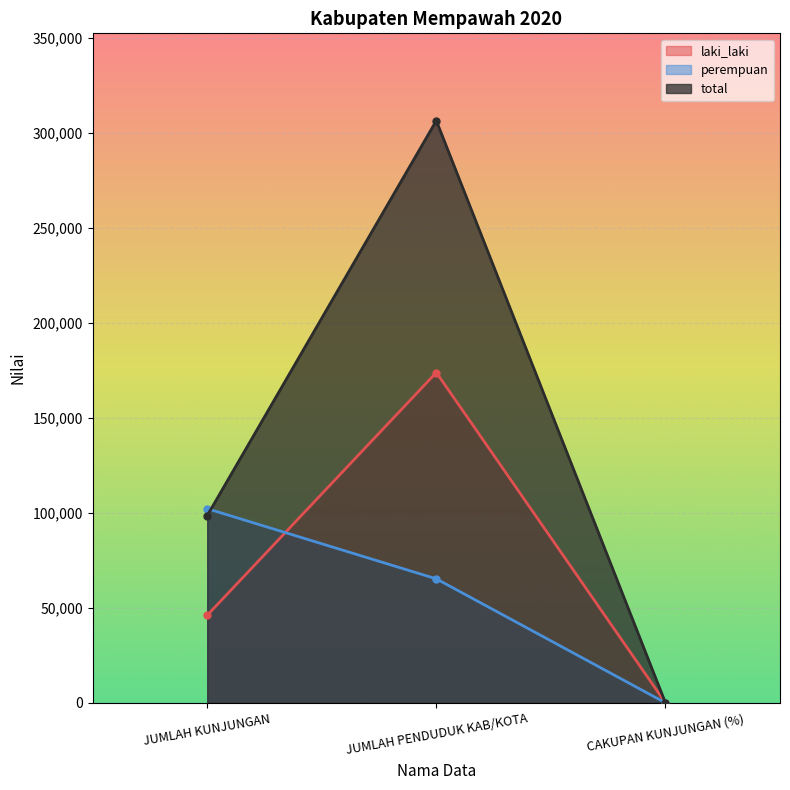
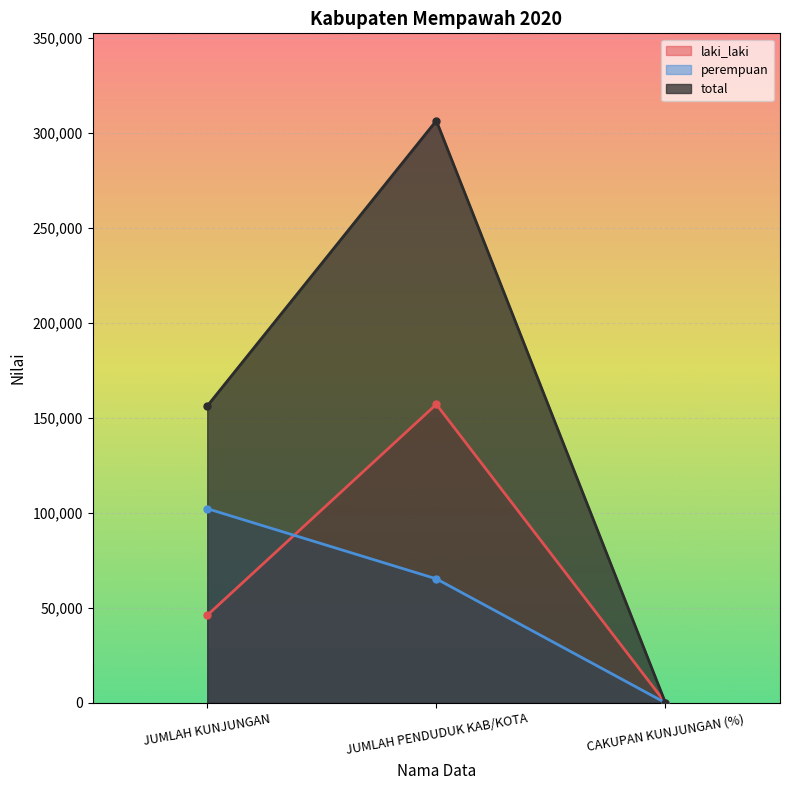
  {
    "laki_laki": {
      "JUMLAH KUNJUNGAN": "46,000",
-     "JUMLAH PENDUDUK KAB/KOTA": "174,000"
+     "JUMLAH PENDUDUK KAB/KOTA": "157,000"
    },
    "perempuan": {
      "JUMLAH KUNJUNGAN": "102,000",
      "JUMLAH PENDUDUK KAB/KOTA": "65,000"
    },
    "total": {
-     "JUMLAH KUNJUNGAN": "99,000",
+     "JUMLAH KUNJUNGAN": "156,000",
      "JUMLAH PENDUDUK KAB/KOTA": "306,000"
    }
  }
